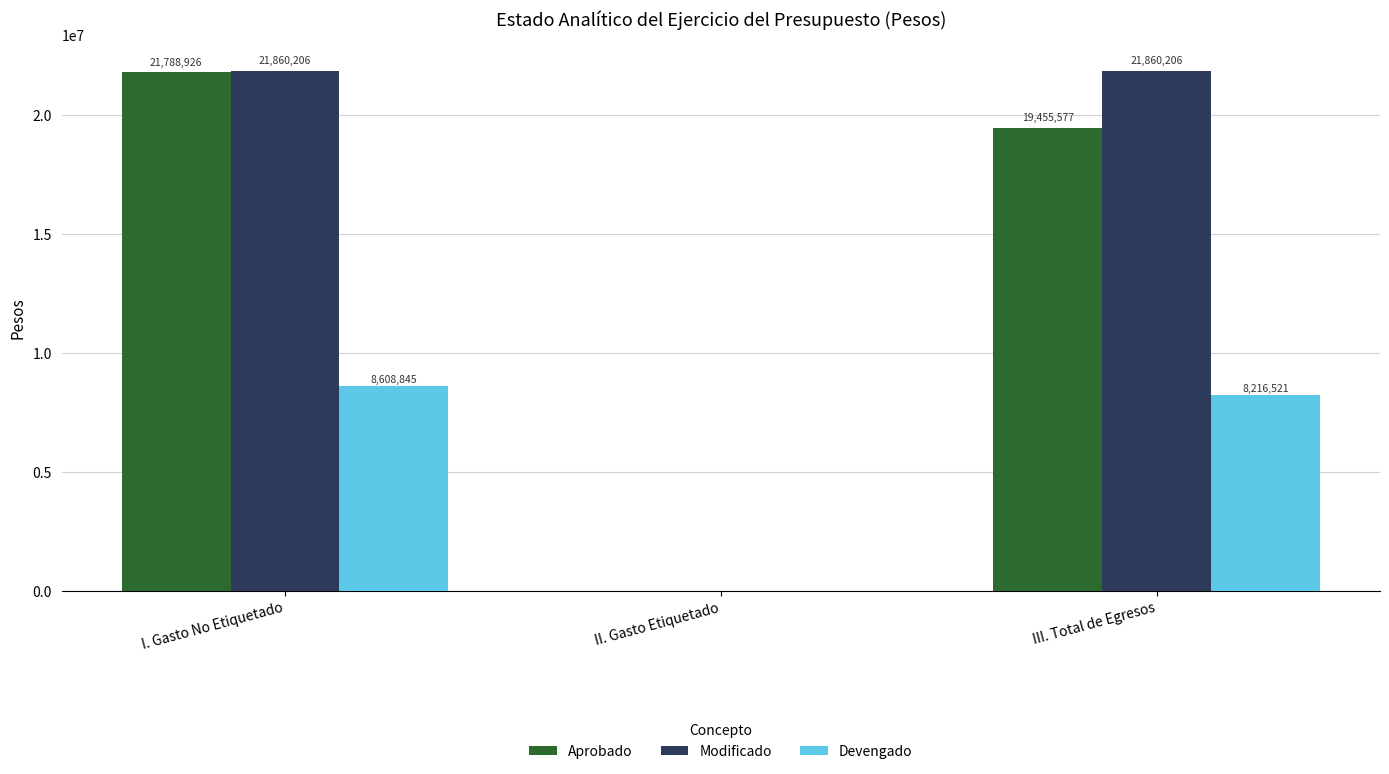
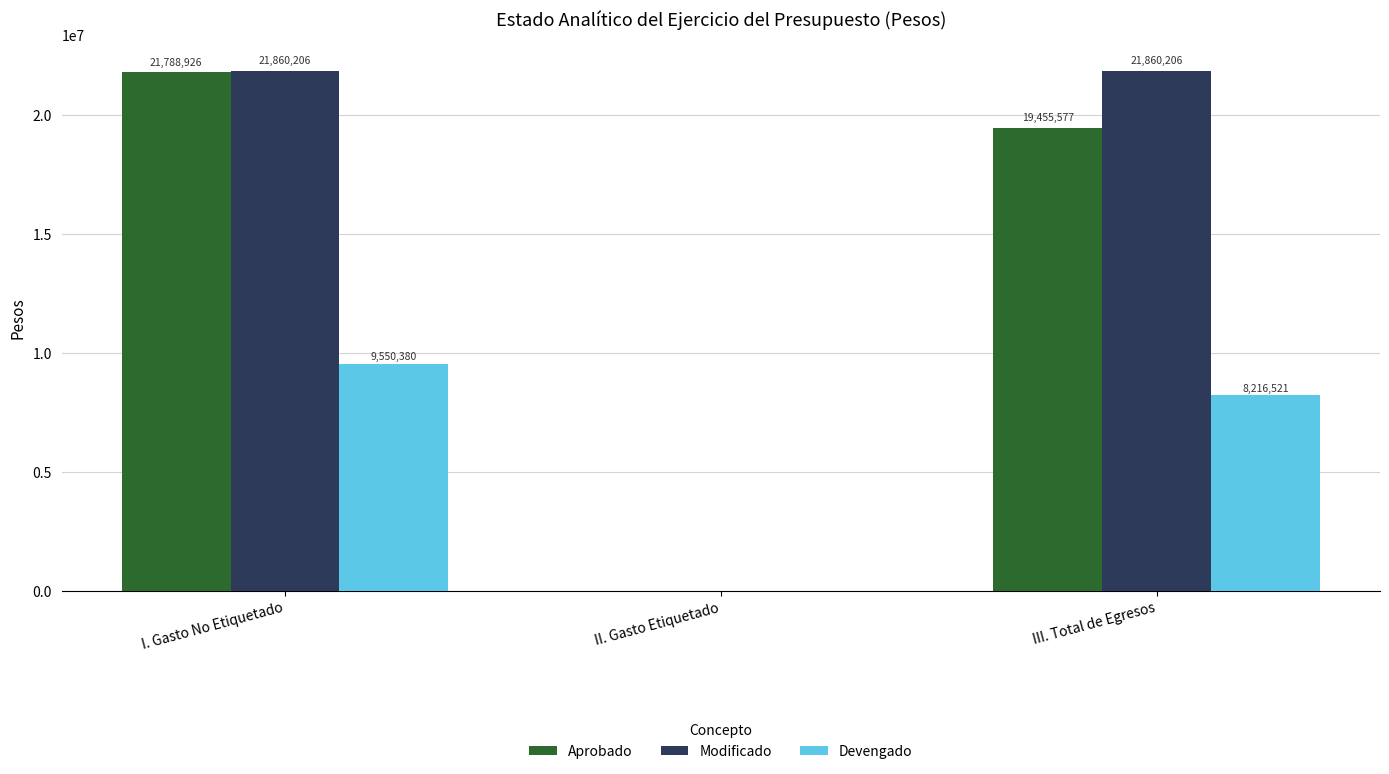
  {
    "Aprobado": {
      "I. Gasto No Etiquetado": "21,788,926",
      "III. Total de Egresos": "19,455,577"
    },
    "Modificado": {
      "I. Gasto No Etiquetado": "21,860,206",
      "III. Total de Egresos": "21,860,206"
    },
    "Devengado": {
-     "I. Gasto No Etiquetado": "8,608,845",
+     "I. Gasto No Etiquetado": "9,550,380",
      "III. Total de Egresos": "8,216,521"
    }
  }
